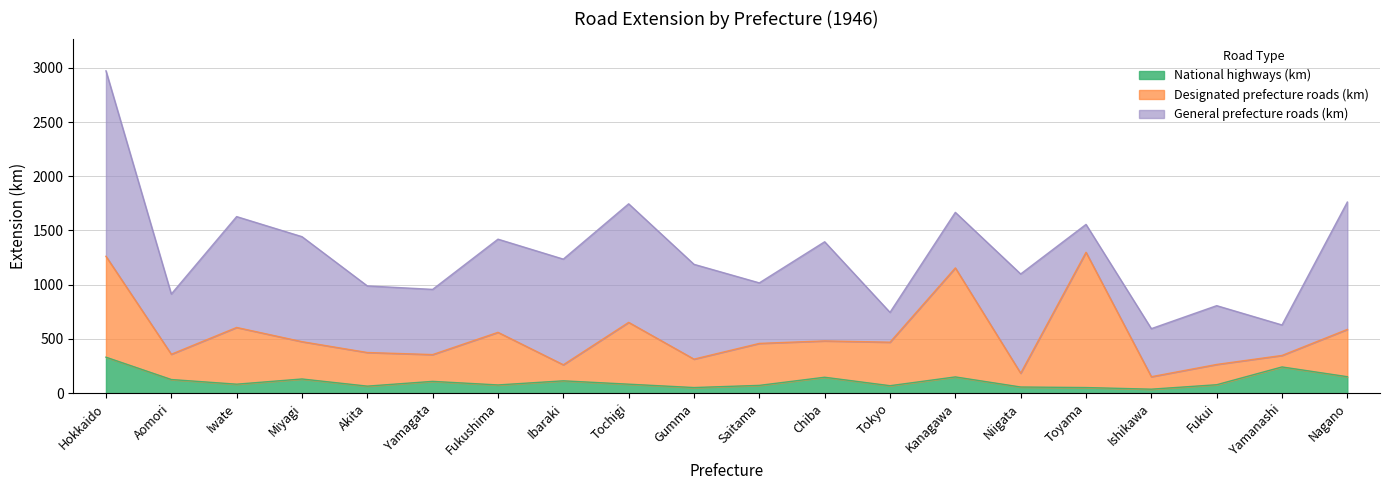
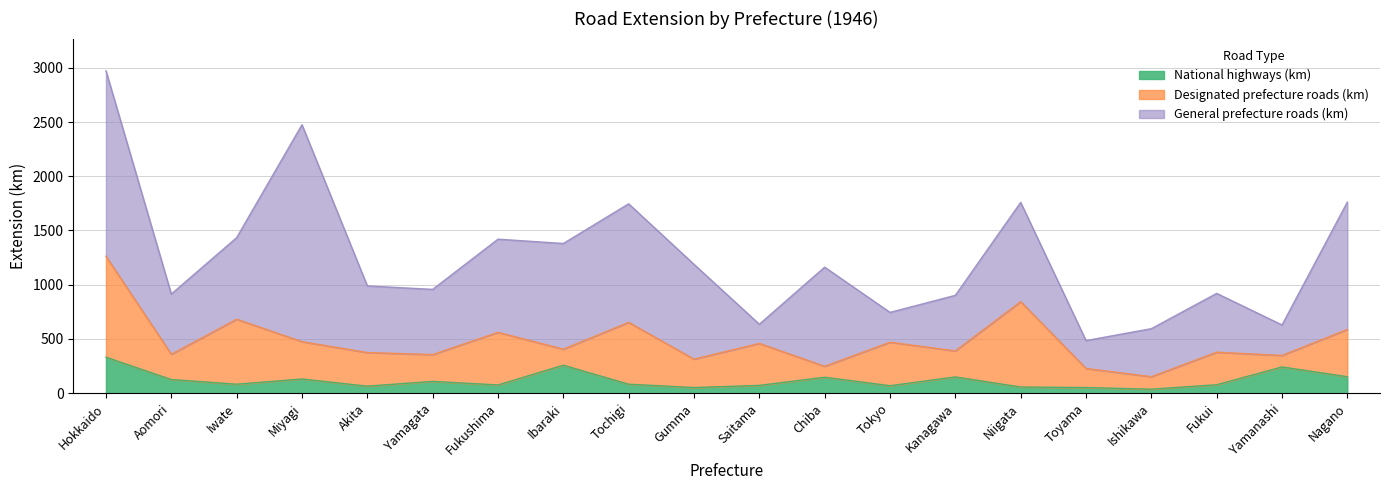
  {
    "National highways (km)": {
      "Hokkaido": 330,
      "Aomori": 130,
      "Iwate": 80,
      "Miyagi": 130,
      "Akita": 70,
      "Yamagata": 110,
      "Fukushima": 80,
-     "Ibaraki": 110,
+     "Ibaraki": 260,
      "Tochigi": 80,
      "Gumma": 50,
      "Saitama": 70,
      "Chiba": 150,
      "Tokyo": 70,
      "Kanagawa": 150,
      "Niigata": 60,
      "Toyama": 50,
      "Ishikawa": 40,
      "Fukui": 80,
      "Yamanashi": 240,
      "Nagano": 150
    },
    "Designated prefecture roads (km)": {
      "Hokkaido": 930,
      "Aomori": 230,
-     "Iwate": 520,
+     "Iwate": 600,
      "Miyagi": 340,
      "Akita": 310,
      "Yamagata": 250,
      "Fukushima": 490,
      "Ibaraki": 150,
      "Tochigi": 570,
      "Gumma": 260,
      "Saitama": 390,
-     "Chiba": 340,
+     "Chiba": 100,
      "Tokyo": 400,
-     "Kanagawa": 1010,
-     "Niigata": 130,
-     "Toyama": 1250,
+     "Kanagawa": 240,
+     "Niigata": 790,
+     "Toyama": 180,
      "Ishikawa": 120,
-     "Fukui": 190,
+     "Fukui": 300,
      "Yamanashi": 110,
      "Nagano": 440
    },
    "General prefecture roads (km)": {
      "Hokkaido": 1710,
      "Aomori": 560,
-     "Iwate": 1020,
-     "Miyagi": 970,
+     "Iwate": 750,
+     "Miyagi": 2000,
      "Akita": 610,
      "Yamagata": 600,
      "Fukushima": 860,
      "Ibaraki": 970,
      "Tochigi": 1090,
      "Gumma": 870,
-     "Saitama": 560,
+     "Saitama": 180,
      "Chiba": 910,
      "Tokyo": 280,
      "Kanagawa": 510,
      "Niigata": 920,
      "Toyama": 260,
      "Ishikawa": 440,
      "Fukui": 540,
      "Yamanashi": 280,
      "Nagano": 1170
    }
  }
